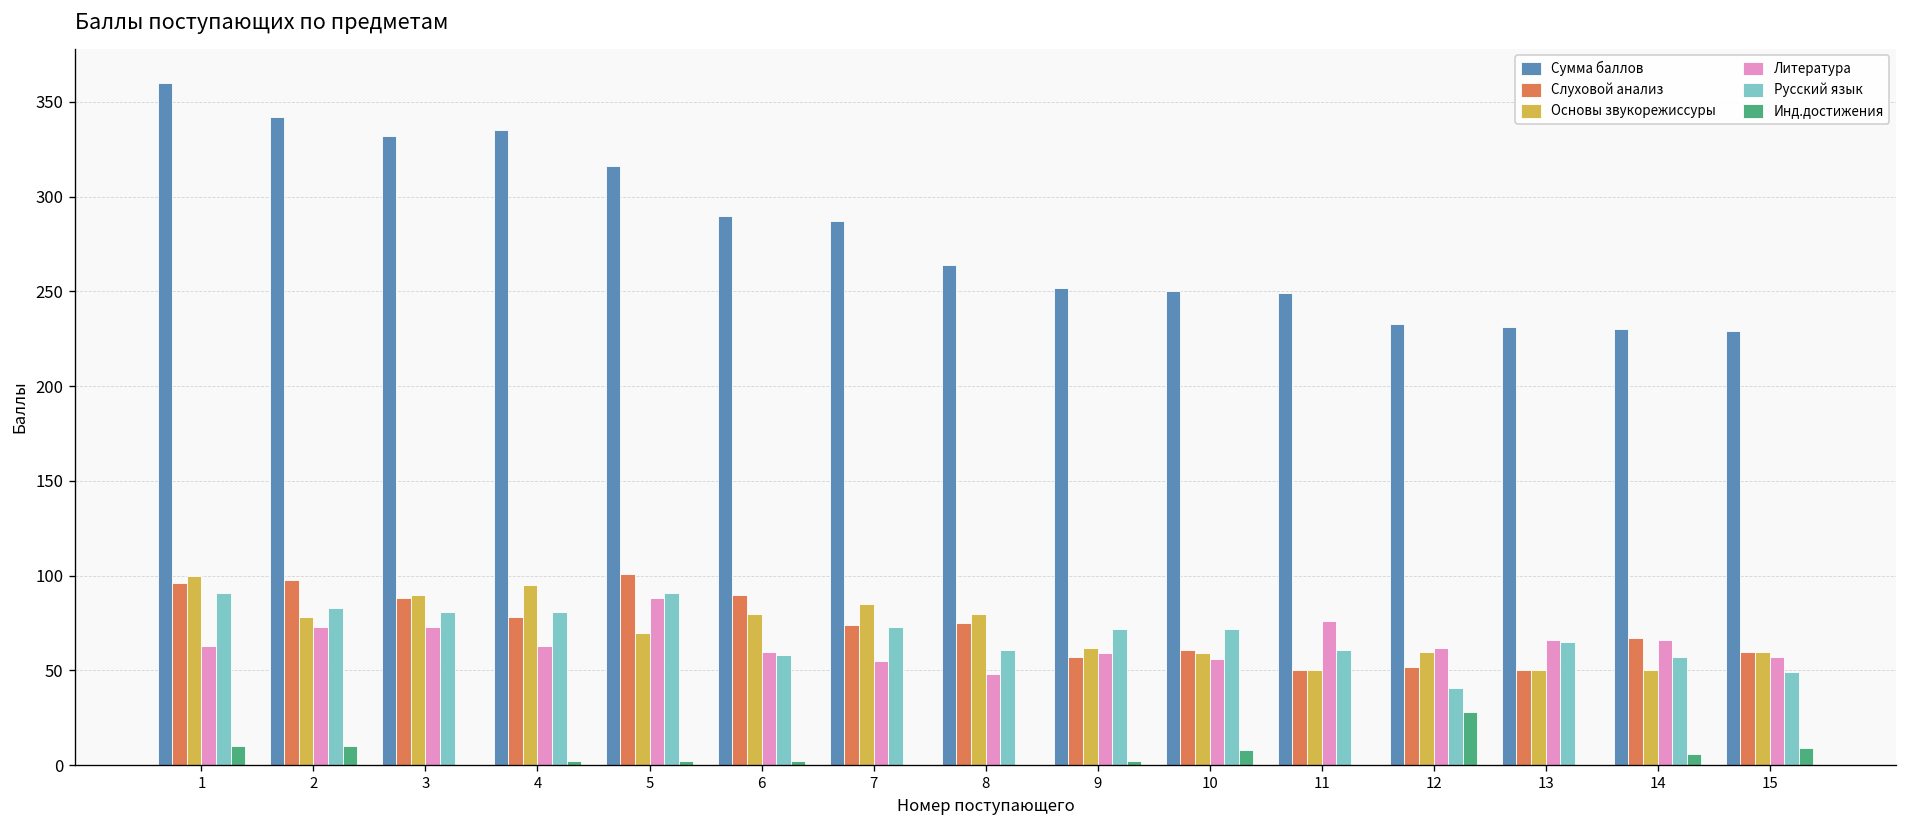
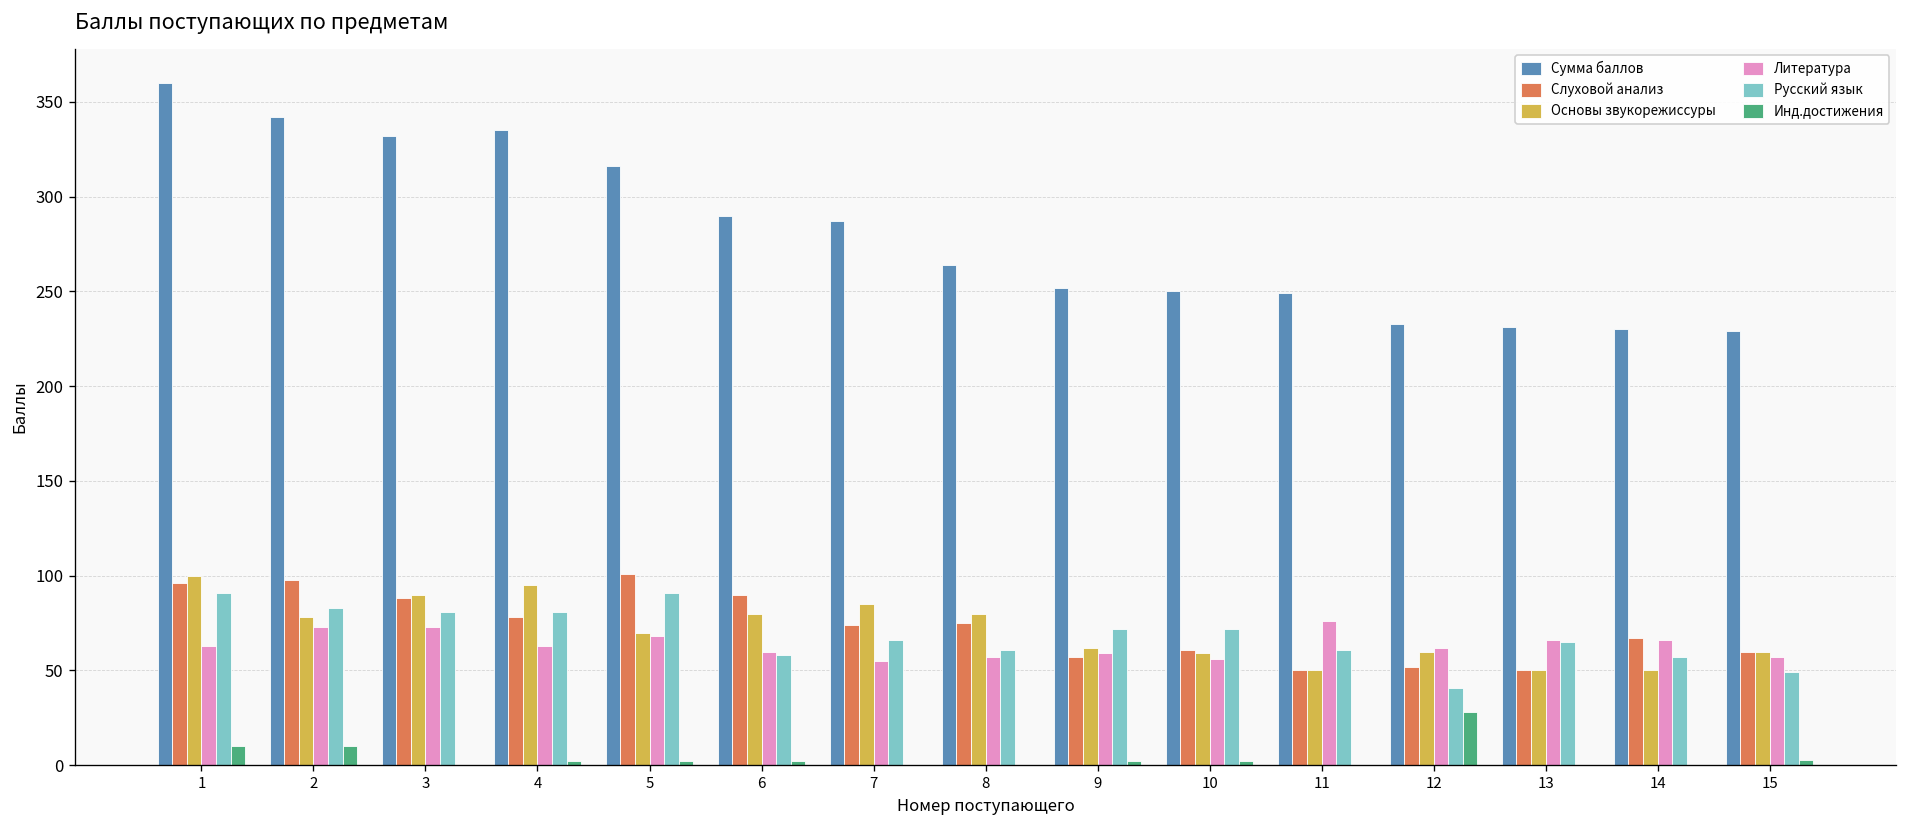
  {
    "Сумма баллов": {
      "1": 360,
      "2": 342,
      "3": 332,
      "4": 335,
      "5": 316,
      "6": 290,
      "7": 287,
      "8": 264,
      "9": 252,
      "10": 250,
      "11": 249,
      "12": 233,
      "13": 231,
      "14": 230,
      "15": 229
    },
    "Слуховой анализ": {
      "1": 96,
      "2": 98,
      "3": 88,
      "4": 78,
      "5": 101,
      "6": 90,
      "7": 74,
      "8": 75,
      "9": 57,
      "10": 61,
      "11": 50,
      "12": 52,
      "13": 50,
      "14": 67,
      "15": 60
    },
    "Основы звукорежиссуры": {
      "1": 100,
      "2": 78,
      "3": 90,
      "4": 95,
      "5": 70,
      "6": 80,
      "7": 85,
      "8": 80,
      "9": 62,
      "10": 59,
      "11": 50,
      "12": 60,
      "13": 50,
      "14": 50,
      "15": 60
    },
    "Литература": {
      "1": 63,
      "2": 73,
      "3": 73,
      "4": 63,
-     "5": 88,
+     "5": 68,
      "6": 60,
      "7": 55,
-     "8": 48,
+     "8": 57,
      "9": 59,
      "10": 56,
      "11": 76,
      "12": 62,
      "13": 66,
      "14": 66,
      "15": 57
    },
    "Русский язык": {
      "1": 91,
      "2": 83,
      "3": 81,
      "4": 81,
      "5": 91,
      "6": 58,
-     "7": 73,
+     "7": 66,
      "8": 61,
      "9": 72,
      "10": 72,
      "11": 61,
      "12": 41,
      "13": 65,
      "14": 57,
      "15": 49
    },
    "Инд.достижения": {
      "1": 10,
      "2": 10,
      "3": 0,
      "4": 2,
      "5": 2,
      "6": 2,
      "7": 0,
      "8": 0,
      "9": 2,
-     "10": 8,
+     "10": 2,
      "11": 0,
      "12": 28,
      "13": 0,
-     "14": 6,
-     "15": 9
+     "14": 0,
+     "15": 3
    }
  }
